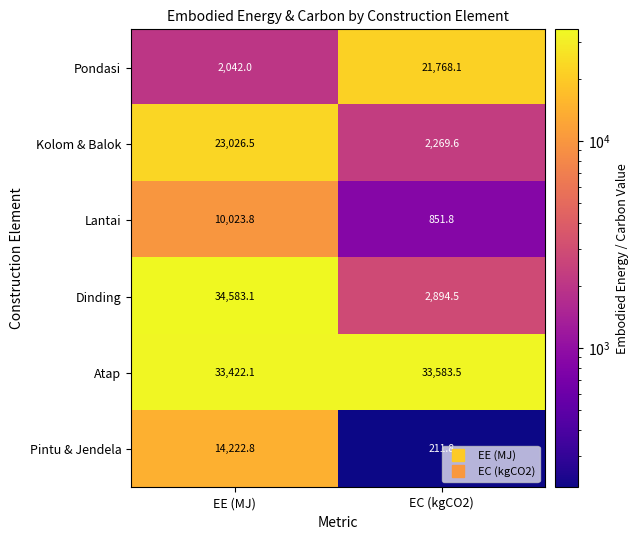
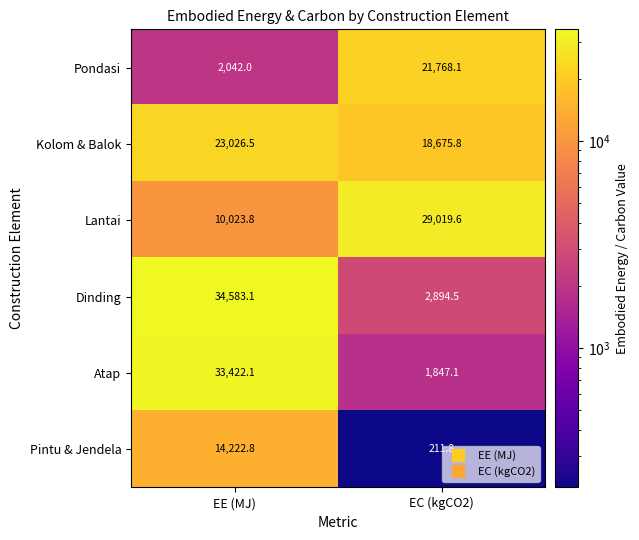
  {
    "Pondasi": {
      "EE (MJ)": "2,042.0",
      "EC (kgCO2)": "21,768.1"
    },
    "Kolom & Balok": {
      "EE (MJ)": "23,026.5",
-     "EC (kgCO2)": "2,269.6"
+     "EC (kgCO2)": "18,675.8"
    },
    "Lantai": {
      "EE (MJ)": "10,023.8",
-     "EC (kgCO2)": "851.8"
+     "EC (kgCO2)": "29,019.6"
    },
    "Dinding": {
      "EE (MJ)": "34,583.1",
      "EC (kgCO2)": "2,894.5"
    },
    "Atap": {
      "EE (MJ)": "33,422.1",
-     "EC (kgCO2)": "33,583.5"
+     "EC (kgCO2)": "1,847.1"
    },
    "Pintu & Jendela": {
      "EE (MJ)": "14,222.8"
    }
  }
